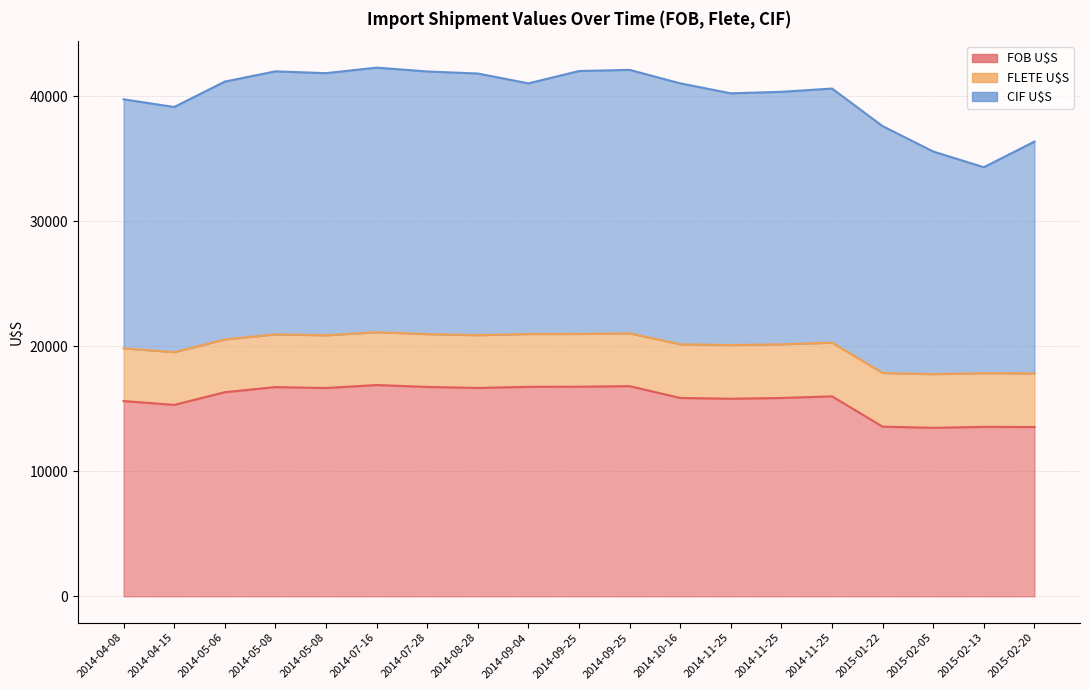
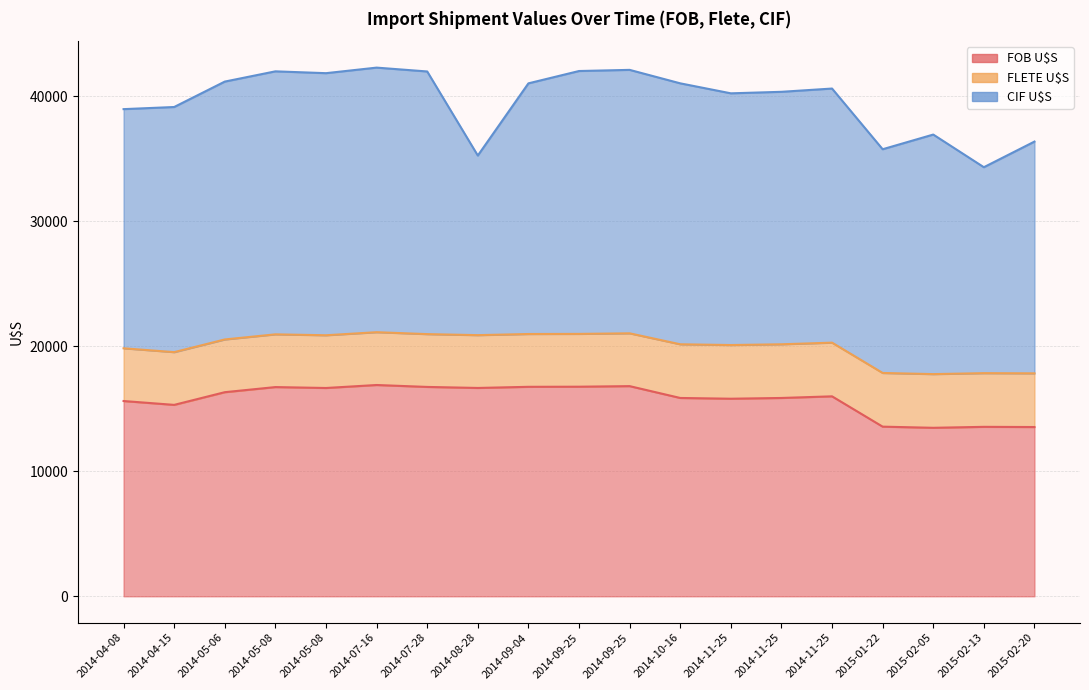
  {
    "CIF U$S": {
-     "2014-04-08": 19900,
+     "2014-04-08": 19100,
      "2014-04-15": 19600,
      "2014-05-06": 20600,
      "2014-07-16": 21200,
      "2014-07-28": 21000,
-     "2014-08-28": 20900,
+     "2014-08-28": 14400,
      "2014-09-04": 20100,
      "2014-10-16": 20900,
-     "2015-01-22": 19700,
-     "2015-02-05": 17800,
+     "2015-01-22": 17900,
+     "2015-02-05": 19200,
      "2015-02-13": 16500,
      "2015-02-20": 18500
    }
  }
